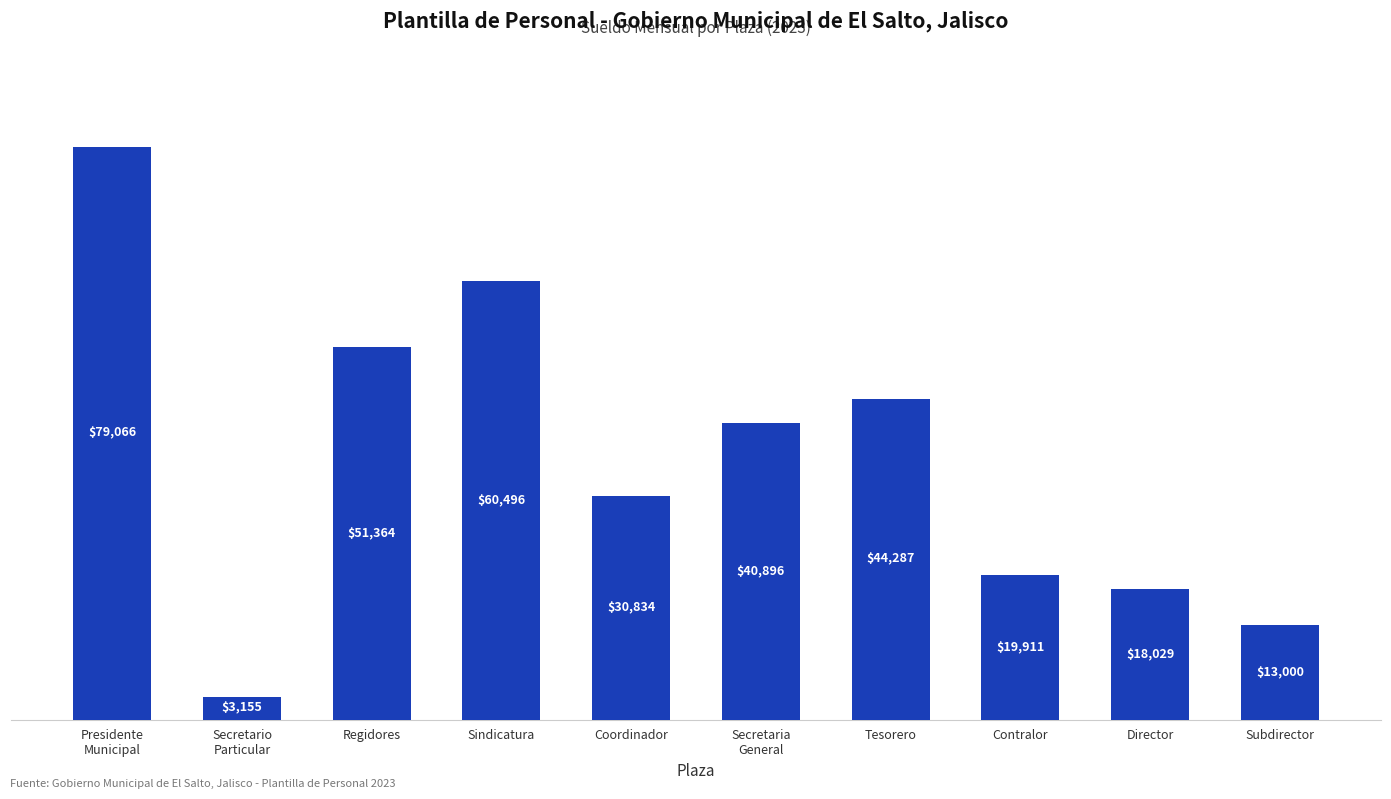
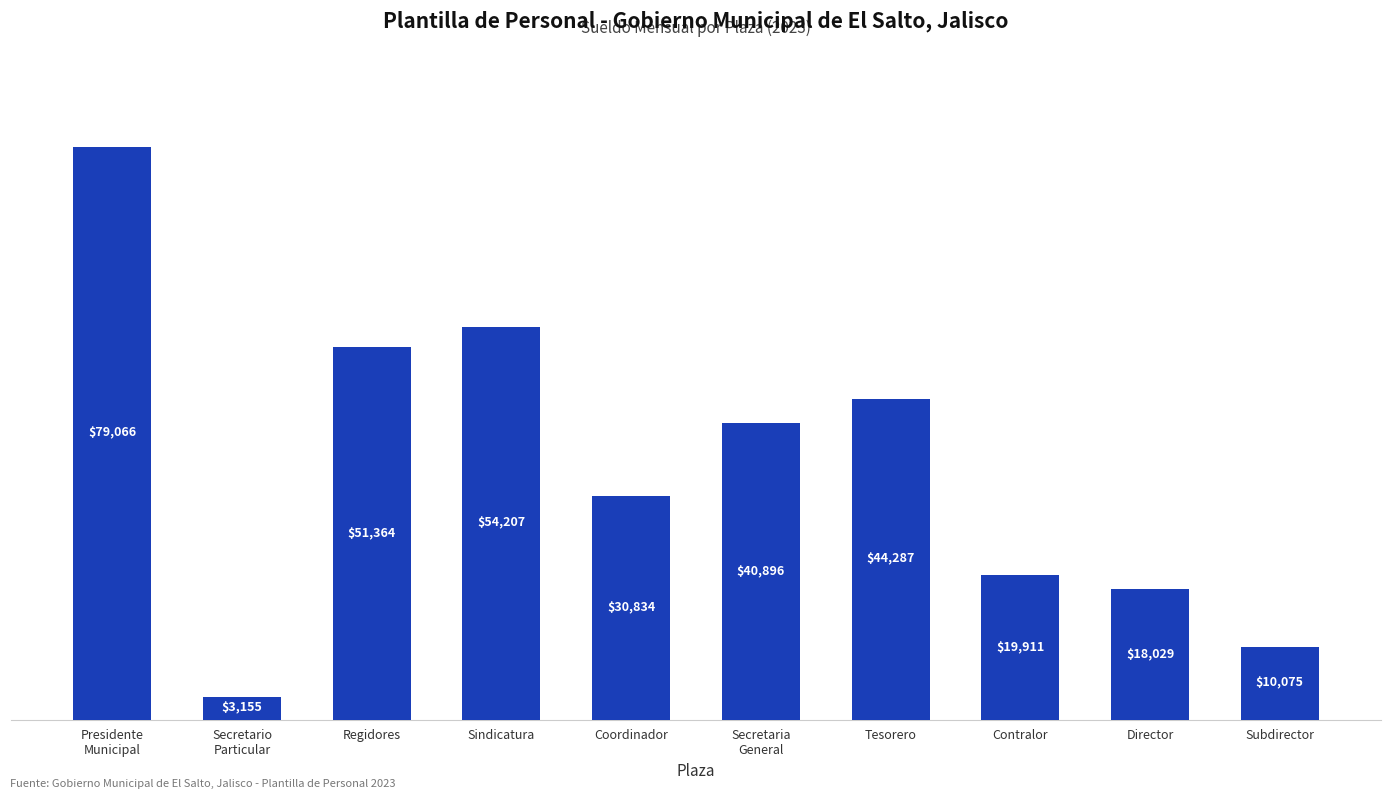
  {
    "Presidente Municipal": "$79,066",
    "Secretario Particular": "$3,155",
    "Regidores": "$51,364",
-   "Sindicatura": "$60,496",
+   "Sindicatura": "$54,207",
    "Coordinador": "$30,834",
    "Secretaria General": "$40,896",
    "Tesorero": "$44,287",
    "Contralor": "$19,911",
    "Director": "$18,029",
-   "Subdirector": "$13,000"
+   "Subdirector": "$10,075"
  }
